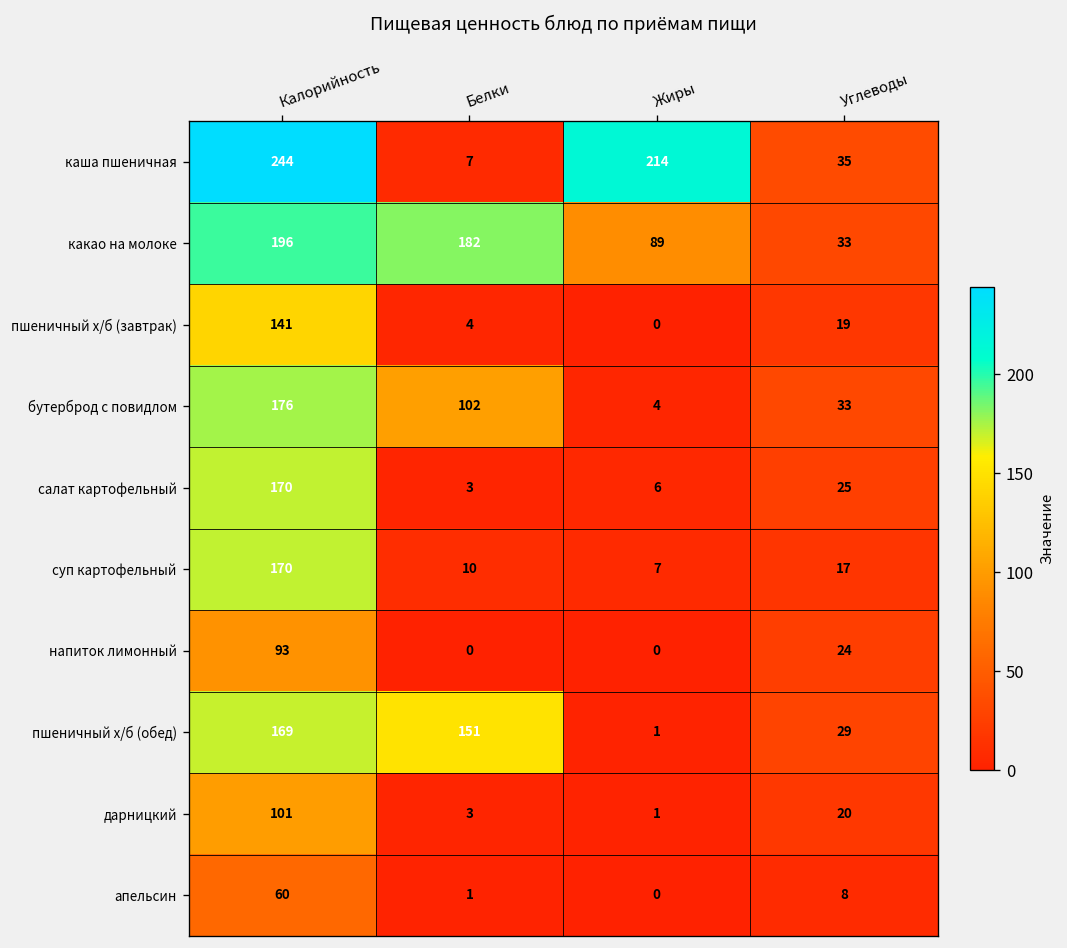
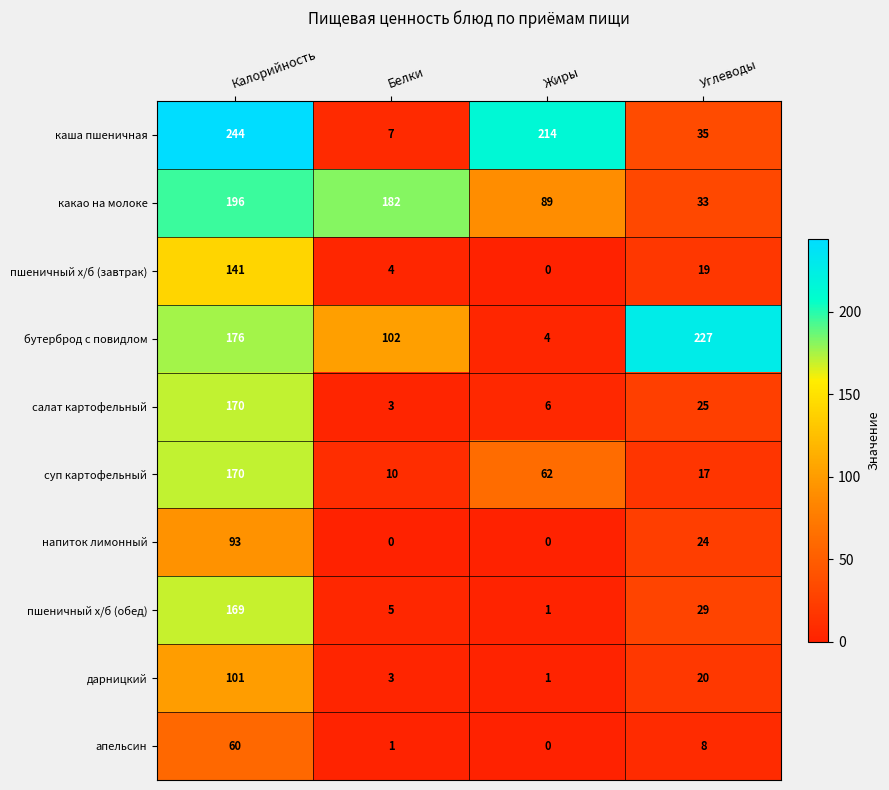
  {
    "каша пшеничная": {
      "Калорийность": 244,
      "Белки": 7,
      "Жиры": 214,
      "Углеводы": 35
    },
    "какао на молоке": {
      "Калорийность": 196,
      "Белки": 182,
      "Жиры": 89,
      "Углеводы": 33
    },
    "пшеничный х/б (завтрак)": {
      "Калорийность": 141,
      "Белки": 4,
      "Жиры": 0,
      "Углеводы": 19
    },
    "бутерброд с повидлом": {
      "Калорийность": 176,
      "Белки": 102,
      "Жиры": 4,
-     "Углеводы": 33
+     "Углеводы": 227
    },
    "салат картофельный": {
      "Калорийность": 170,
      "Белки": 3,
      "Жиры": 6,
      "Углеводы": 25
    },
    "суп картофельный": {
      "Калорийность": 170,
      "Белки": 10,
-     "Жиры": 7,
+     "Жиры": 62,
      "Углеводы": 17
    },
    "напиток лимонный": {
      "Калорийность": 93,
      "Белки": 0,
      "Жиры": 0,
      "Углеводы": 24
    },
    "пшеничный х/б (обед)": {
      "Калорийность": 169,
-     "Белки": 151,
+     "Белки": 5,
      "Жиры": 1,
      "Углеводы": 29
    },
    "дарницкий": {
      "Калорийность": 101,
      "Белки": 3,
      "Жиры": 1,
      "Углеводы": 20
    },
    "апельсин": {
      "Калорийность": 60,
      "Белки": 1,
      "Жиры": 0,
      "Углеводы": 8
    }
  }
